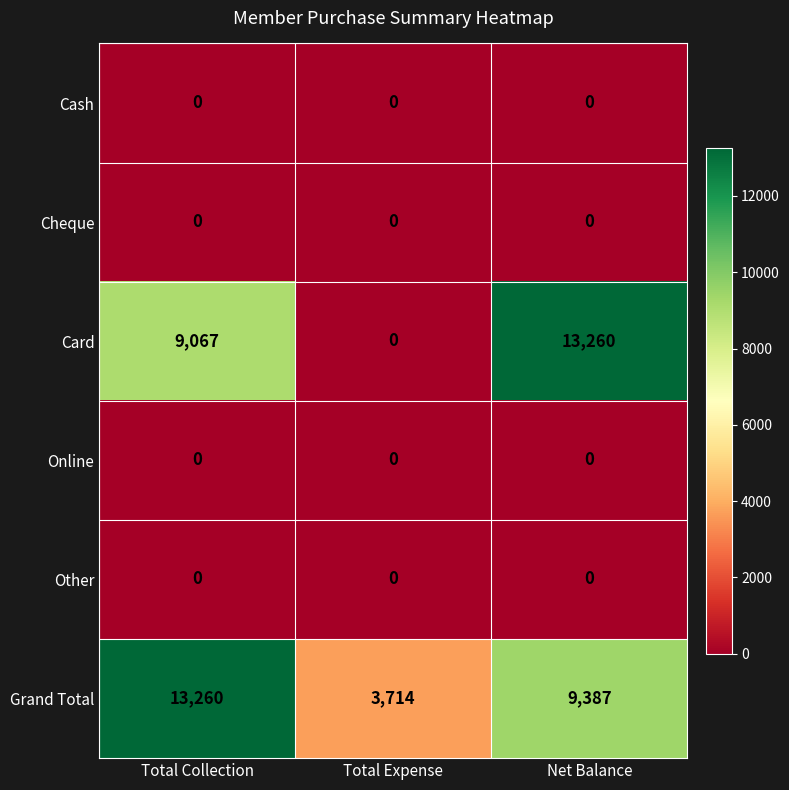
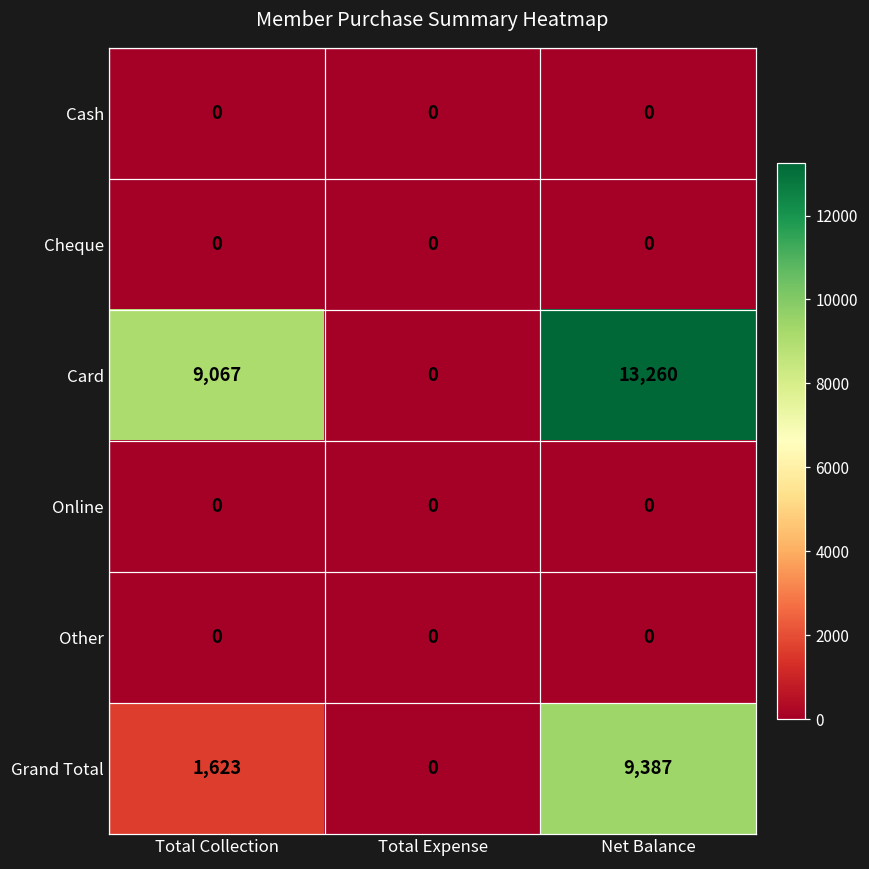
  {
    "Cash": {
      "Total Collection": "0",
      "Total Expense": "0",
      "Net Balance": "0"
    },
    "Cheque": {
      "Total Collection": "0",
      "Total Expense": "0",
      "Net Balance": "0"
    },
    "Card": {
      "Total Collection": "9,067",
      "Total Expense": "0",
      "Net Balance": "13,260"
    },
    "Online": {
      "Total Collection": "0",
      "Total Expense": "0",
      "Net Balance": "0"
    },
    "Other": {
      "Total Collection": "0",
      "Total Expense": "0",
      "Net Balance": "0"
    },
    "Grand Total": {
-     "Total Collection": "13,260",
-     "Total Expense": "3,714",
+     "Total Collection": "1,623",
+     "Total Expense": "0",
      "Net Balance": "9,387"
    }
  }
